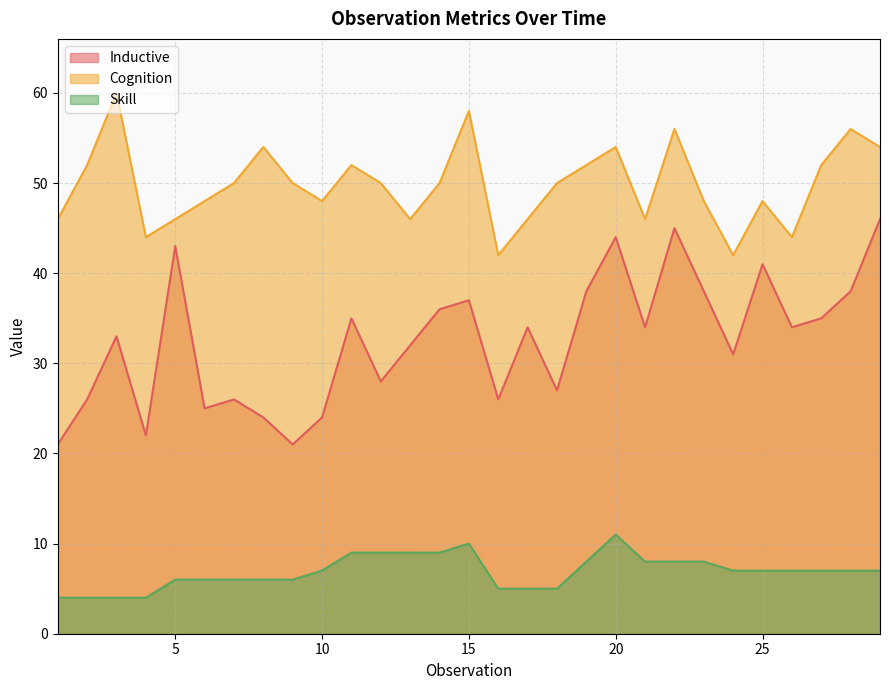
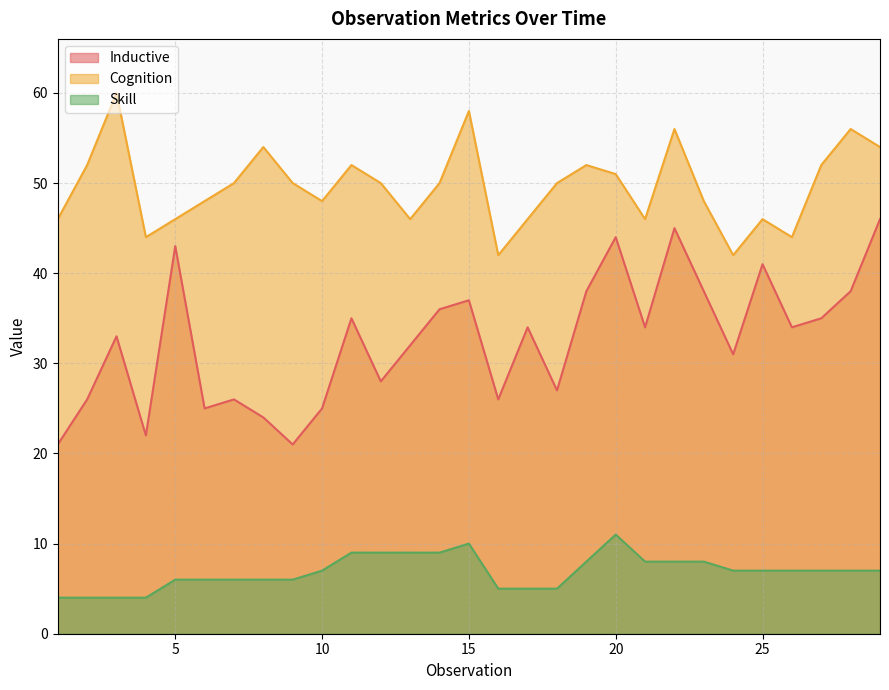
  {
    "Inductive": {
      "5": 43,
-     "10": 24,
+     "10": 25,
      "15": 37,
      "20": 44,
      "25": 41
    },
    "Cognition": {
      "5": 46,
      "10": 48,
      "15": 58,
-     "20": 54,
-     "25": 48
+     "20": 51,
+     "25": 46
    },
    "Skill": {
      "5": 6,
      "10": 7,
      "15": 10,
      "20": 11,
      "25": 7
    }
  }
